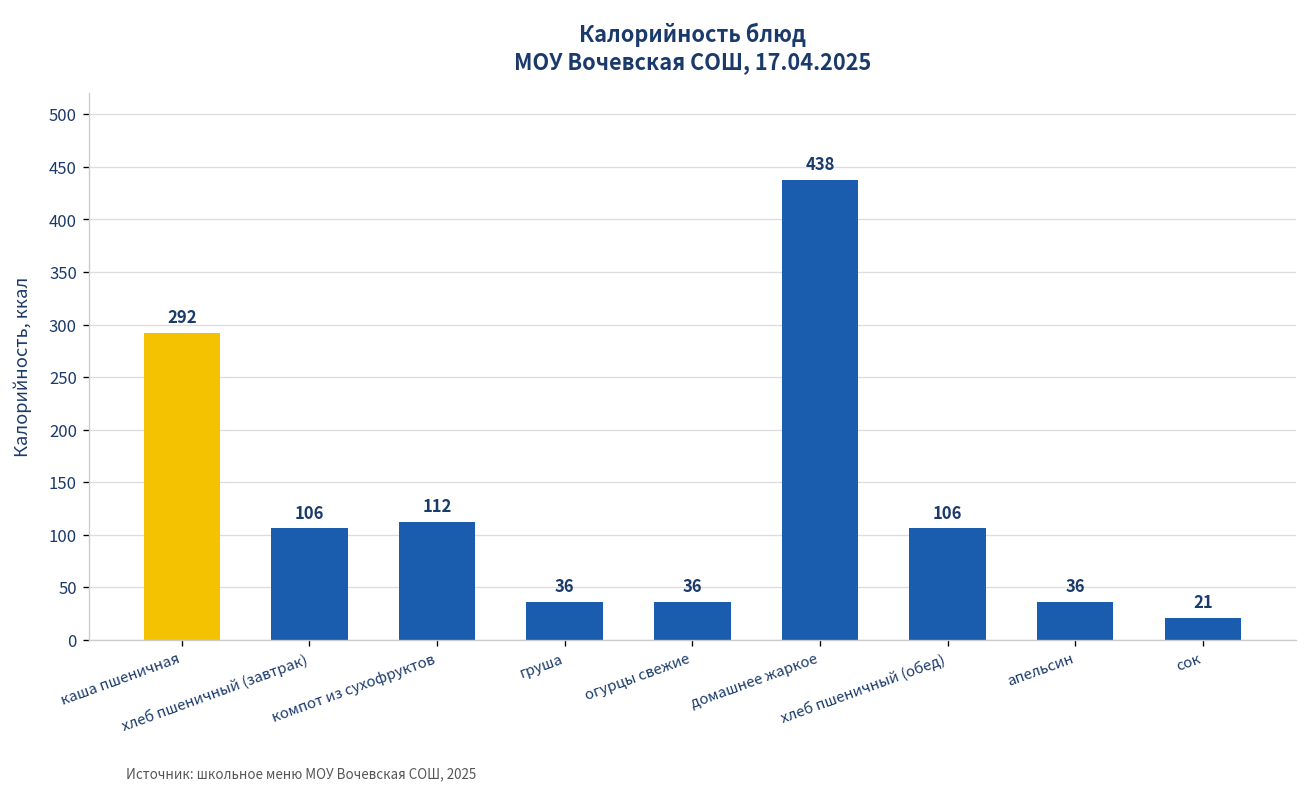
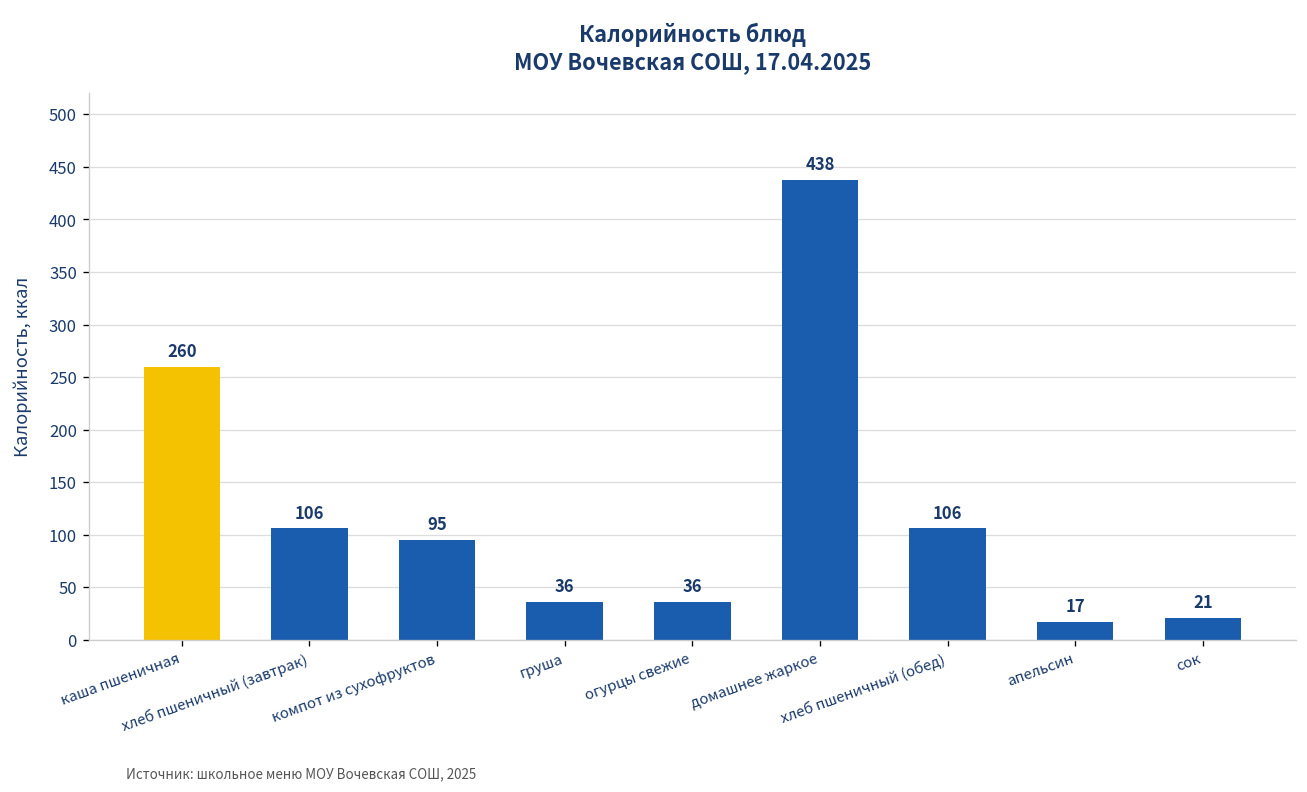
  {
-   "каша пшеничная": 292,
+   "каша пшеничная": 260,
    "хлеб пшеничный (завтрак)": 106,
-   "компот из сухофруктов": 112,
+   "компот из сухофруктов": 95,
    "груша": 36,
    "огурцы свежие": 36,
    "домашнее жаркое": 438,
    "хлеб пшеничный (обед)": 106,
-   "апельсин": 36,
+   "апельсин": 17,
    "сок": 21
  }
